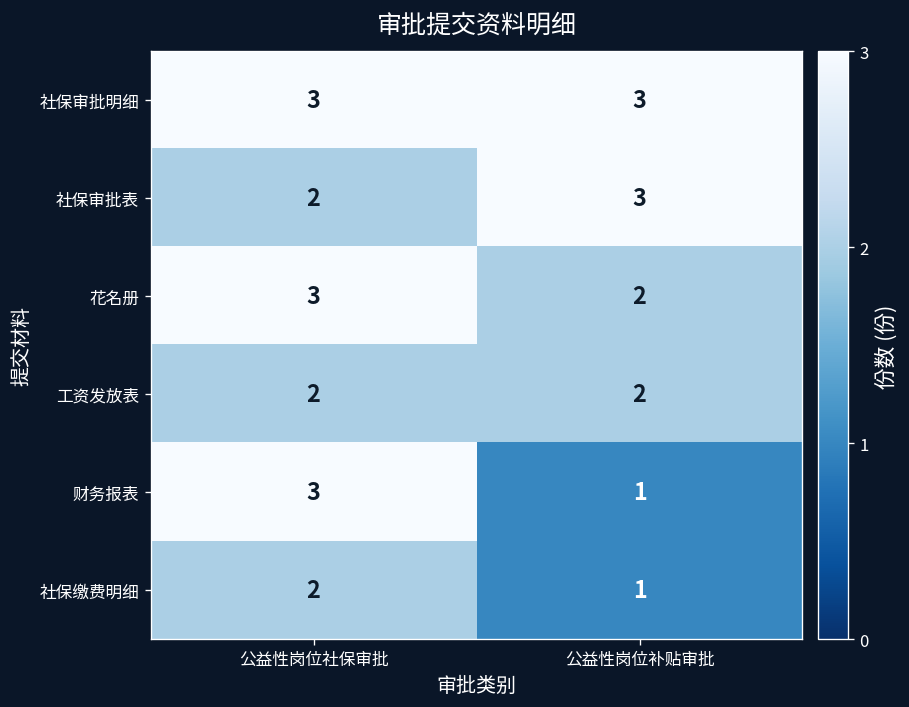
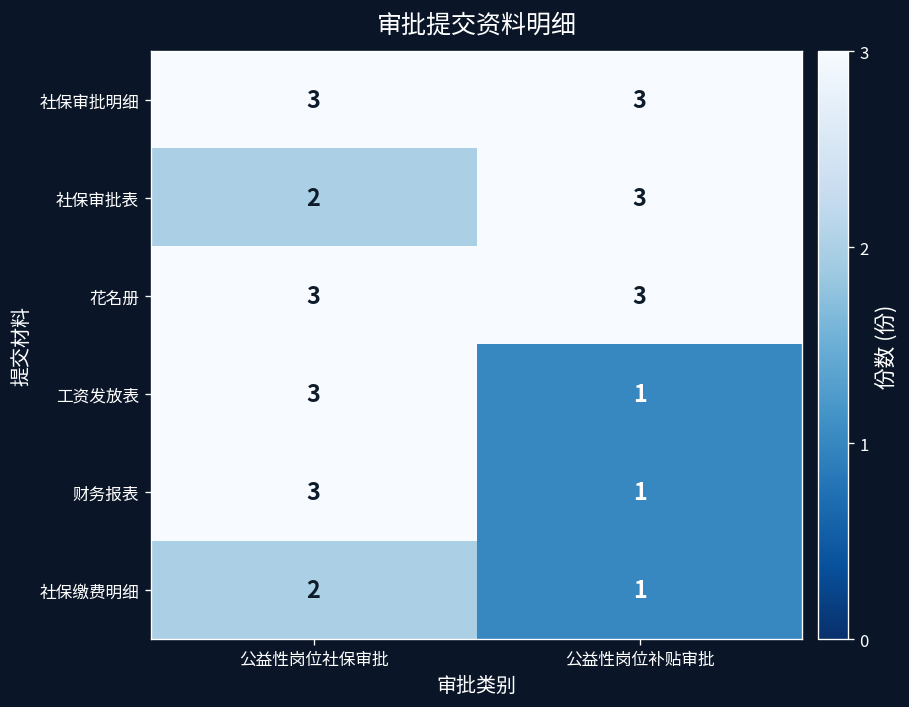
  {
    "社保审批明细": {
      "公益性岗位社保审批": 3,
      "公益性岗位补贴审批": 3
    },
    "社保审批表": {
      "公益性岗位社保审批": 2,
      "公益性岗位补贴审批": 3
    },
    "花名册": {
      "公益性岗位社保审批": 3,
-     "公益性岗位补贴审批": 2
+     "公益性岗位补贴审批": 3
    },
    "工资发放表": {
-     "公益性岗位社保审批": 2,
-     "公益性岗位补贴审批": 2
+     "公益性岗位社保审批": 3,
+     "公益性岗位补贴审批": 1
    },
    "财务报表": {
      "公益性岗位社保审批": 3,
      "公益性岗位补贴审批": 1
    },
    "社保缴费明细": {
      "公益性岗位社保审批": 2,
      "公益性岗位补贴审批": 1
    }
  }
